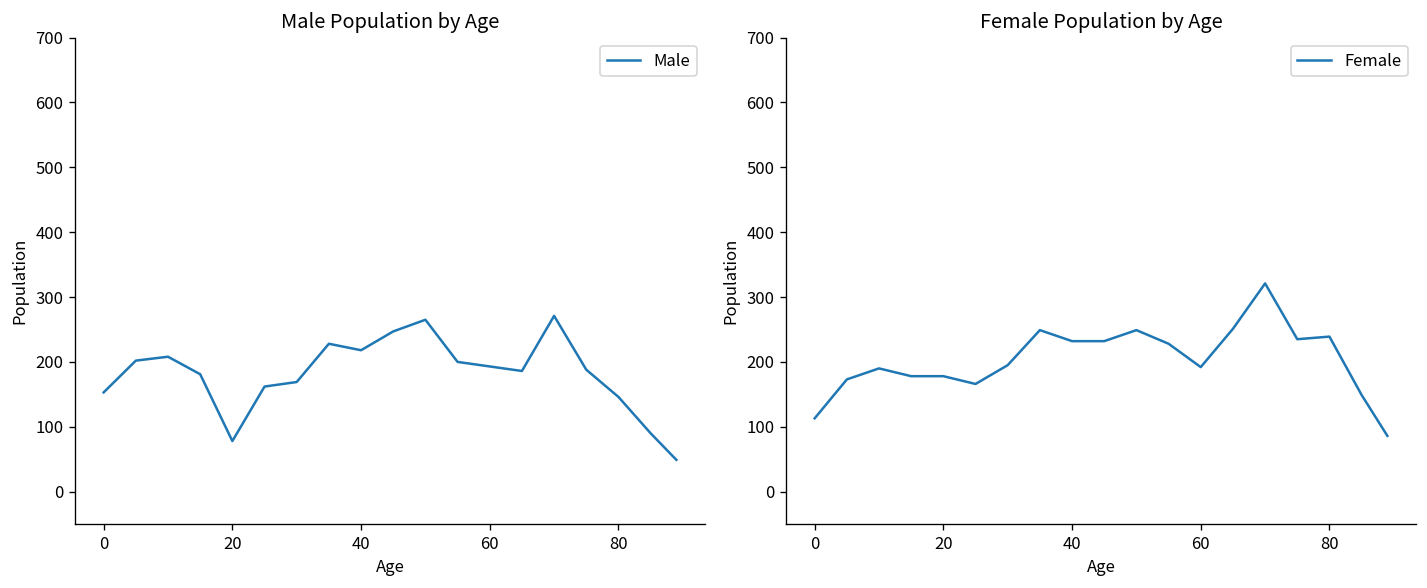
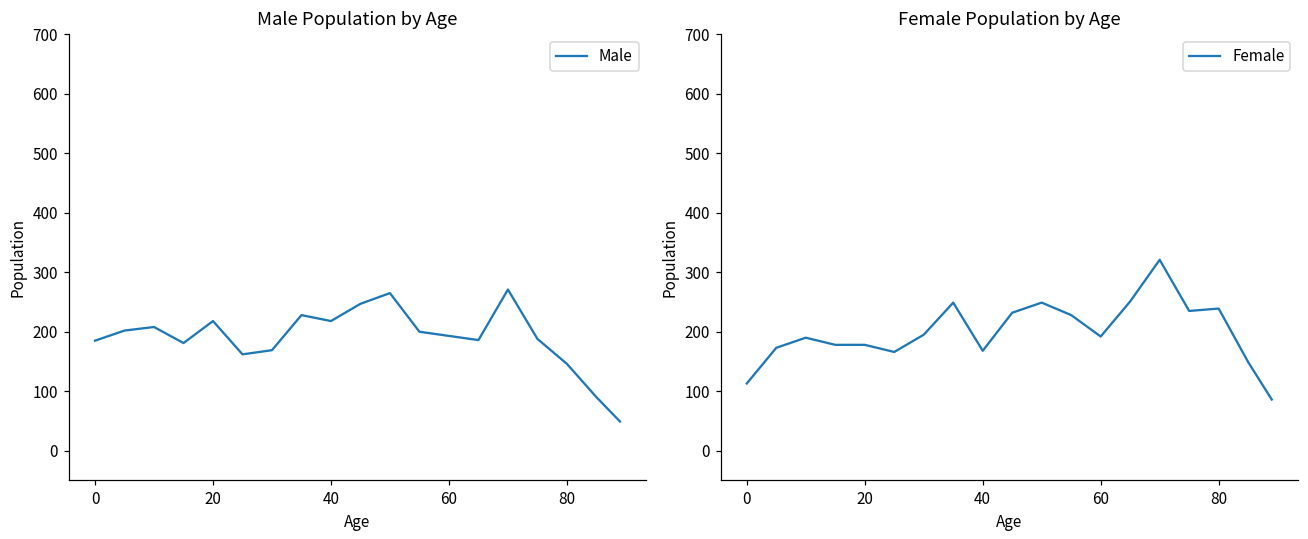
  {
    "Male Population by Age": {
-     "0": 150,
-     "20": 80,
+     "0": 190,
+     "20": 220,
      "40": 220,
      "60": 190,
      "80": 150
    },
    "Female Population by Age": {
      "0": 110,
      "20": 180,
-     "40": 230,
+     "40": 170,
      "60": 190,
      "80": 240
    }
  }
